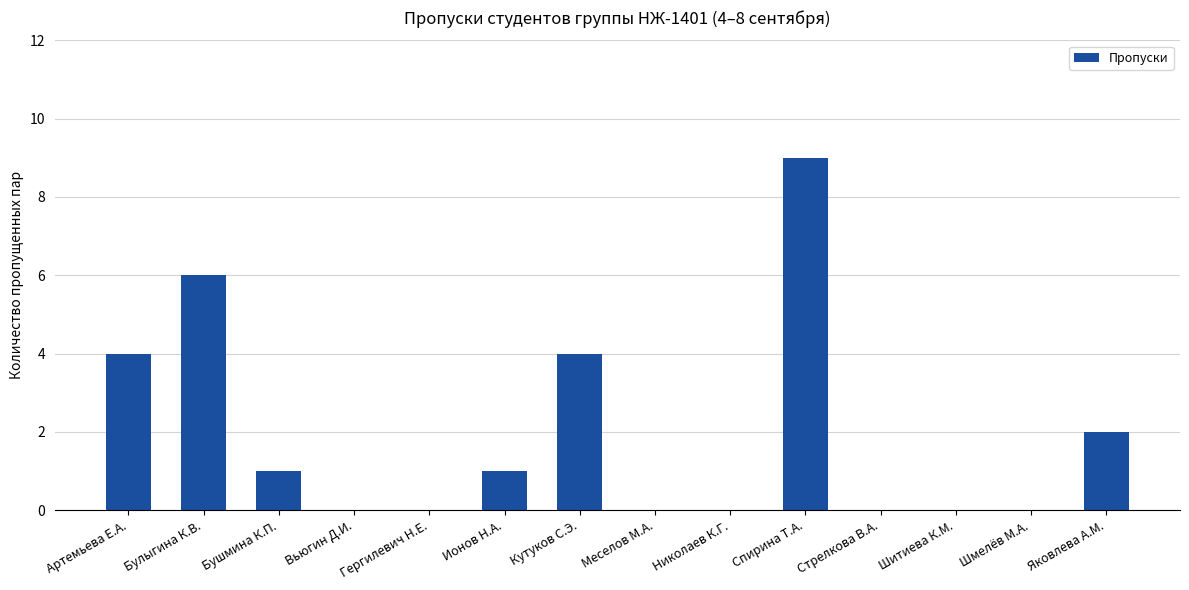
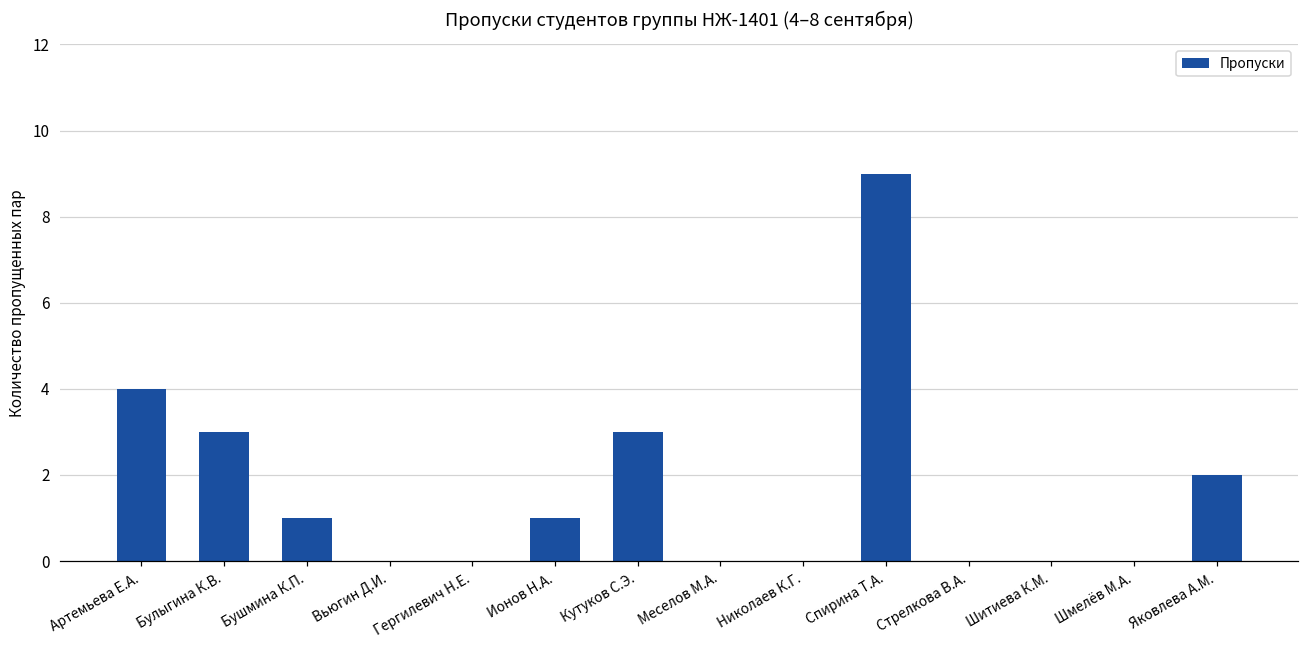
  {
    "Артемьева Е.А.": 4,
-   "Булыгина К.В.": 6,
+   "Булыгина К.В.": 3,
    "Бушмина К.П.": 1,
    "Вьюгин Д.И.": 0,
    "Гергилевич Н.Е.": 0,
    "Ионов Н.А.": 1,
-   "Кутуков С.Э.": 4,
+   "Кутуков С.Э.": 3,
    "Меселов М.А.": 0,
    "Николаев К.Г.": 0,
    "Спирина Т.А.": 9,
    "Стрелкова В.А.": 0,
    "Шитиева К.М.": 0,
    "Шмелёв М.А.": 0,
    "Яковлева А.М.": 2
  }
